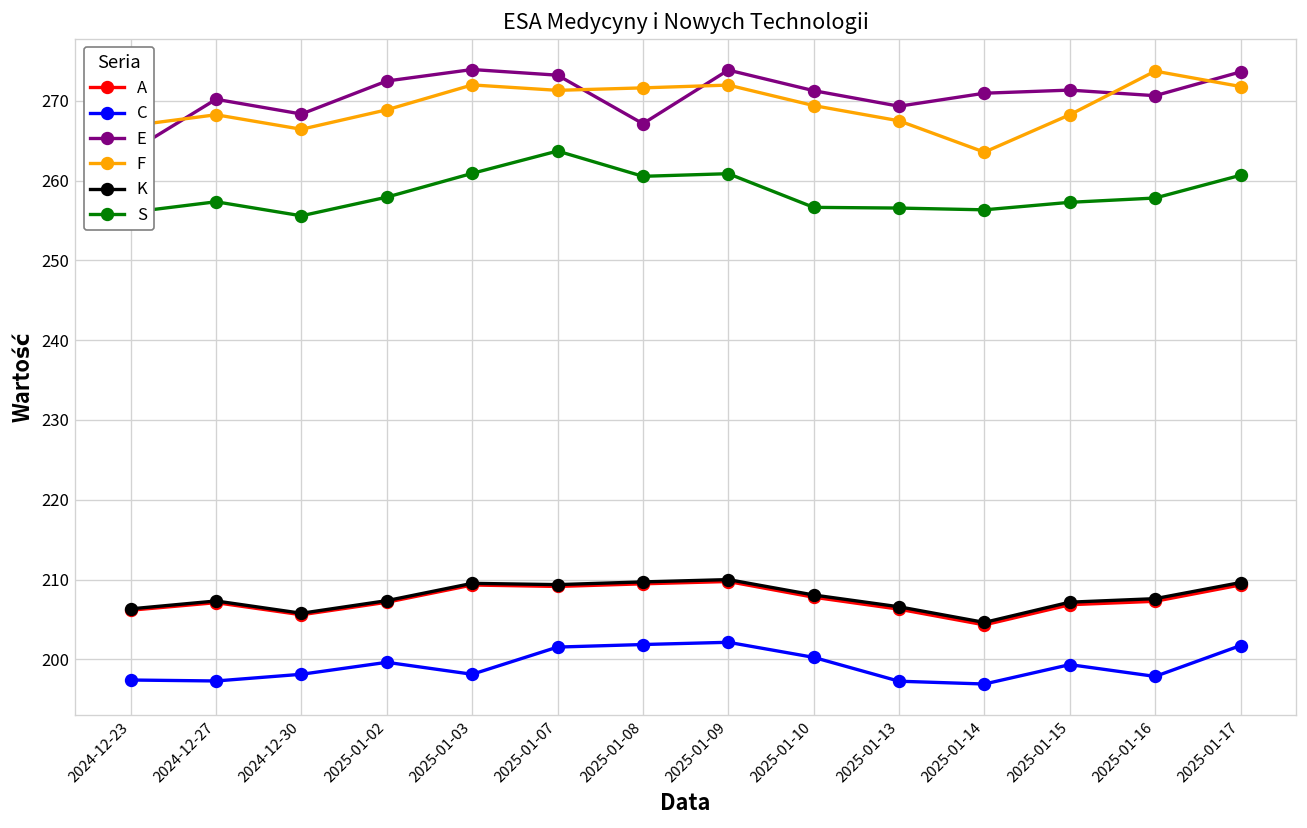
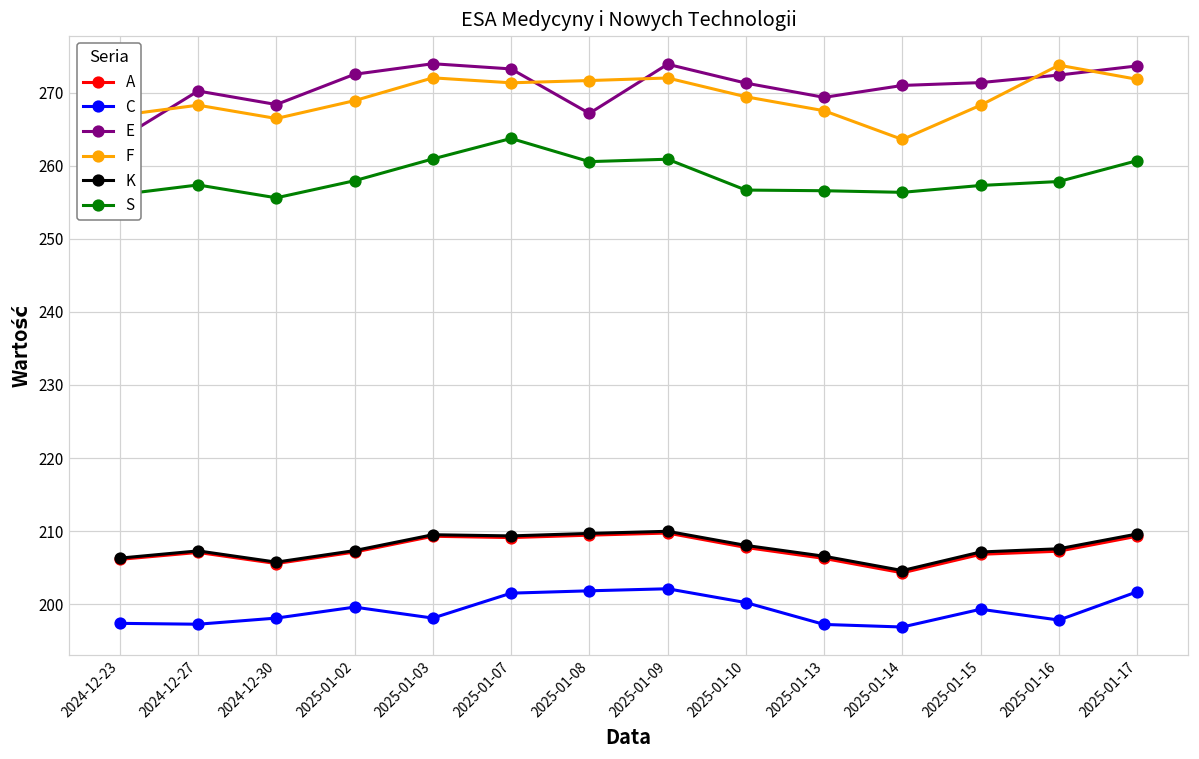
  {
    "C": {
      "2024-12-23": 197,
      "2024-12-27": 197,
      "2024-12-30": 198,
      "2025-01-02": 200,
      "2025-01-03": 198,
      "2025-01-07": 202,
      "2025-01-08": 202,
      "2025-01-09": 202,
      "2025-01-10": 200,
      "2025-01-13": 197,
      "2025-01-14": 197,
      "2025-01-15": 199,
      "2025-01-16": 198,
      "2025-01-17": 202
    },
    "E": {
      "2024-12-27": 270,
      "2024-12-30": 268,
      "2025-01-02": 273,
      "2025-01-03": 274,
      "2025-01-07": 273,
      "2025-01-08": 267,
      "2025-01-09": 274,
      "2025-01-10": 271,
      "2025-01-13": 269,
      "2025-01-14": 271,
      "2025-01-15": 271,
-     "2025-01-16": 271,
+     "2025-01-16": 272,
      "2025-01-17": 274
    },
    "F": {
      "2024-12-27": 268,
      "2024-12-30": 266,
      "2025-01-02": 269,
      "2025-01-03": 272,
      "2025-01-07": 271,
      "2025-01-08": 272,
      "2025-01-09": 272,
      "2025-01-10": 269,
      "2025-01-13": 268,
      "2025-01-14": 264,
      "2025-01-15": 268,
      "2025-01-16": 274,
      "2025-01-17": 272
    },
    "S": {
      "2024-12-27": 257,
      "2024-12-30": 256,
      "2025-01-02": 258,
      "2025-01-03": 261,
      "2025-01-07": 264,
      "2025-01-08": 261,
      "2025-01-09": 261,
      "2025-01-10": 257,
      "2025-01-13": 257,
      "2025-01-14": 256,
      "2025-01-15": 257,
      "2025-01-16": 258,
      "2025-01-17": 261
    }
  }
